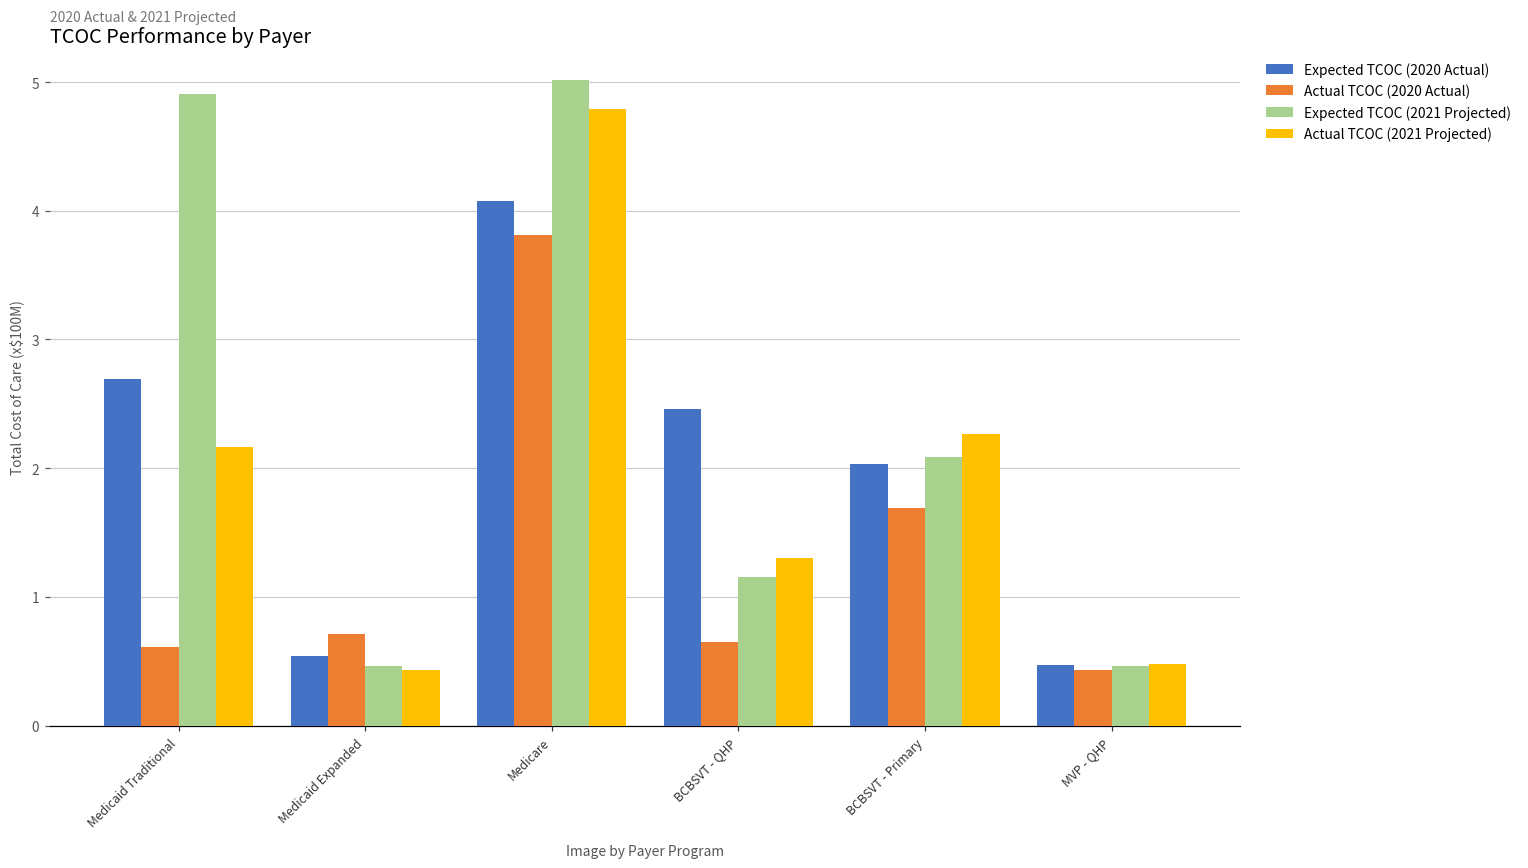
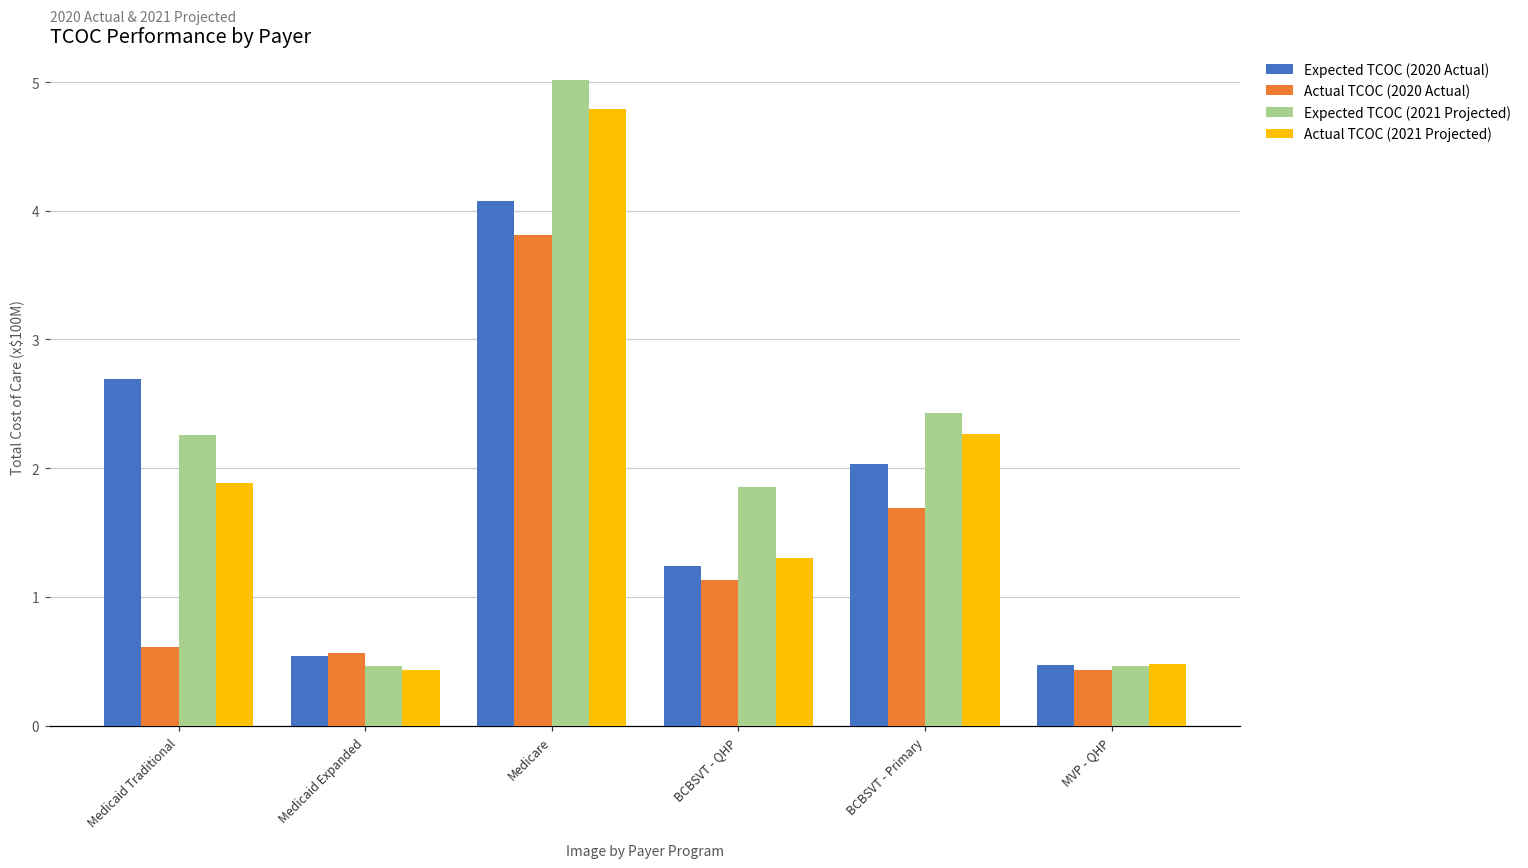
  {
    "Expected TCOC (2020 Actual)": {
      "Medicaid Traditional": 2.69,
      "Medicaid Expanded": 0.54,
      "Medicare": 4.08,
-     "BCBSVT - QHP": 2.46,
+     "BCBSVT - QHP": 1.24,
      "BCBSVT - Primary": 2.03,
      "MVP - QHP": 0.47
    },
    "Actual TCOC (2020 Actual)": {
      "Medicaid Traditional": 0.61,
-     "Medicaid Expanded": 0.71,
+     "Medicaid Expanded": 0.56,
      "Medicare": 3.81,
-     "BCBSVT - QHP": 0.65,
+     "BCBSVT - QHP": 1.13,
      "BCBSVT - Primary": 1.69,
      "MVP - QHP": 0.43
    },
    "Expected TCOC (2021 Projected)": {
-     "Medicaid Traditional": 4.91,
+     "Medicaid Traditional": 2.26,
      "Medicaid Expanded": 0.46,
      "Medicare": 5.01,
-     "BCBSVT - QHP": 1.16,
-     "BCBSVT - Primary": 2.09,
+     "BCBSVT - QHP": 1.85,
+     "BCBSVT - Primary": 2.43,
      "MVP - QHP": 0.46
    },
    "Actual TCOC (2021 Projected)": {
-     "Medicaid Traditional": 2.16,
+     "Medicaid Traditional": 1.88,
      "Medicaid Expanded": 0.44,
      "Medicare": 4.79,
      "BCBSVT - QHP": 1.31,
      "BCBSVT - Primary": 2.26,
      "MVP - QHP": 0.48
    }
  }
